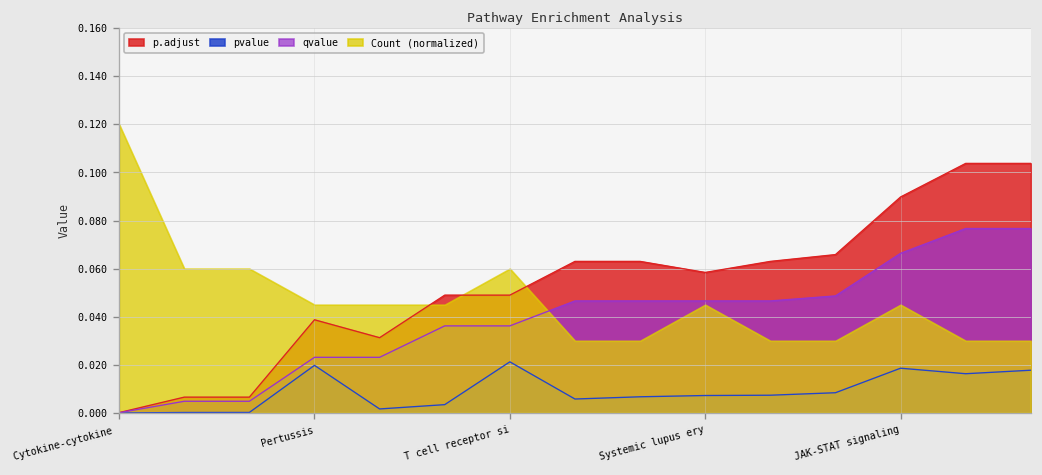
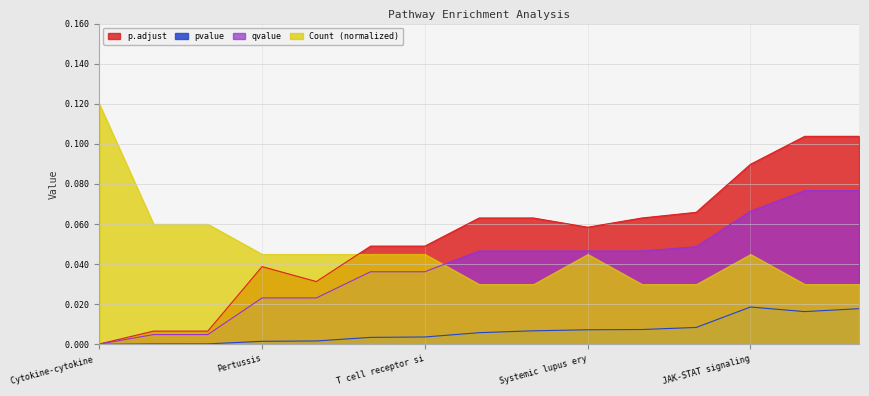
  {
    "p.adjust": {
      "Pertussis": 0.039,
      "T cell receptor si": 0.049,
      "Systemic lupus ery": 0.058,
      "JAK-STAT signaling": 0.090
    },
    "pvalue": {
-     "Pertussis": 0.020,
-     "T cell receptor si": 0.021,
+     "Pertussis": 0.001,
+     "T cell receptor si": 0.004,
      "Systemic lupus ery": 0.007,
      "JAK-STAT signaling": 0.019
    },
    "qvalue": {
      "Pertussis": 0.023,
      "T cell receptor si": 0.036,
      "Systemic lupus ery": 0.047,
      "JAK-STAT signaling": 0.066
    },
    "Count (normalized)": {
      "Cytokine-cytokine": 0.120,
      "Pertussis": 0.045,
-     "T cell receptor si": 0.060,
+     "T cell receptor si": 0.045,
      "Systemic lupus ery": 0.045,
      "JAK-STAT signaling": 0.045
    }
  }
